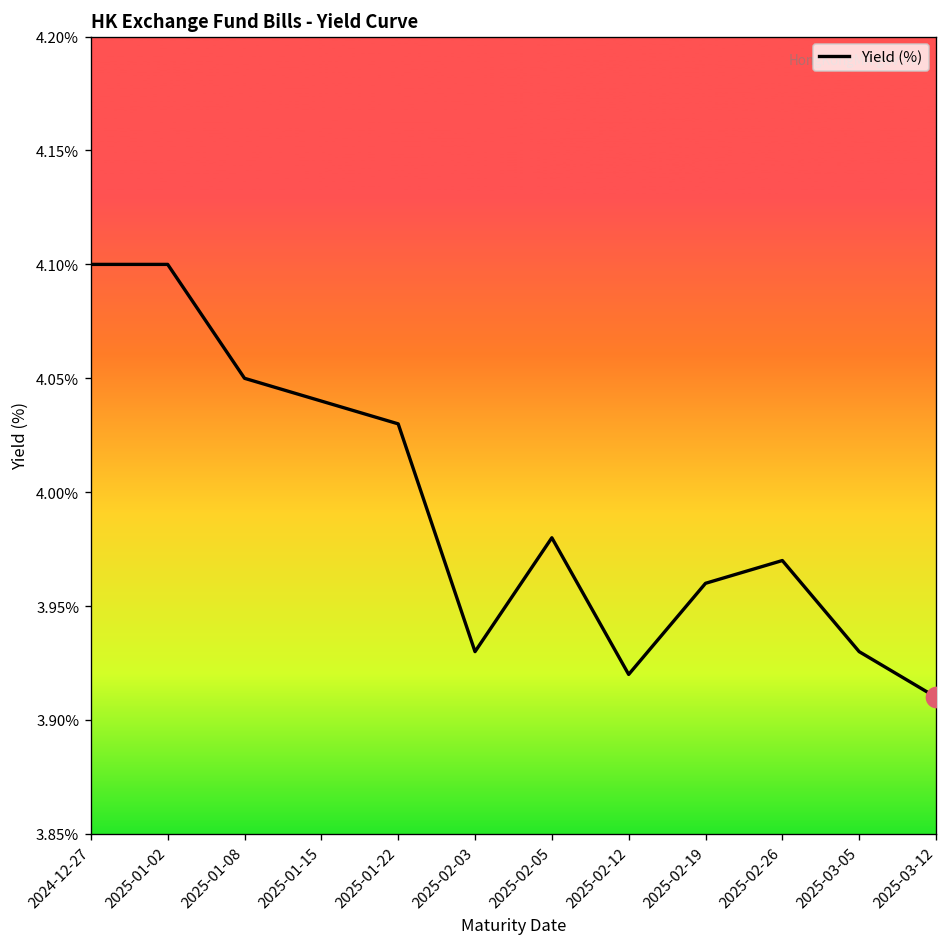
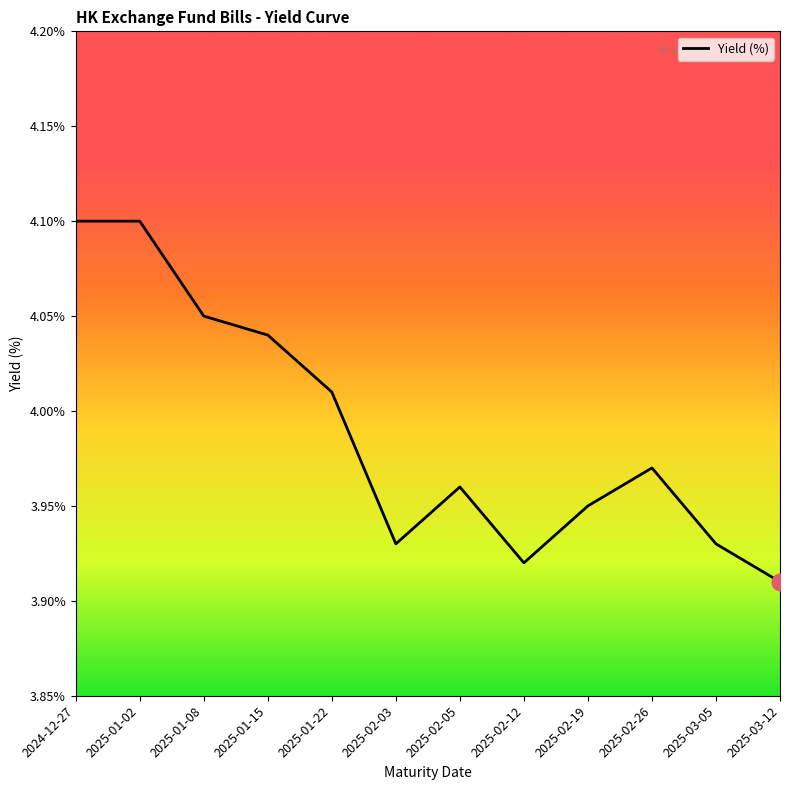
  {
    "Yield (%)": {
      "2024-12-27": "4.10%",
      "2025-01-02": "4.10%",
      "2025-01-08": "4.05%",
      "2025-01-15": "4.04%",
-     "2025-01-22": "4.03%",
+     "2025-01-22": "4.01%",
      "2025-02-03": "3.93%",
-     "2025-02-05": "3.98%",
+     "2025-02-05": "3.96%",
      "2025-02-12": "3.92%",
-     "2025-02-19": "3.96%",
+     "2025-02-19": "3.95%",
      "2025-02-26": "3.97%",
      "2025-03-05": "3.93%"
    }
  }
